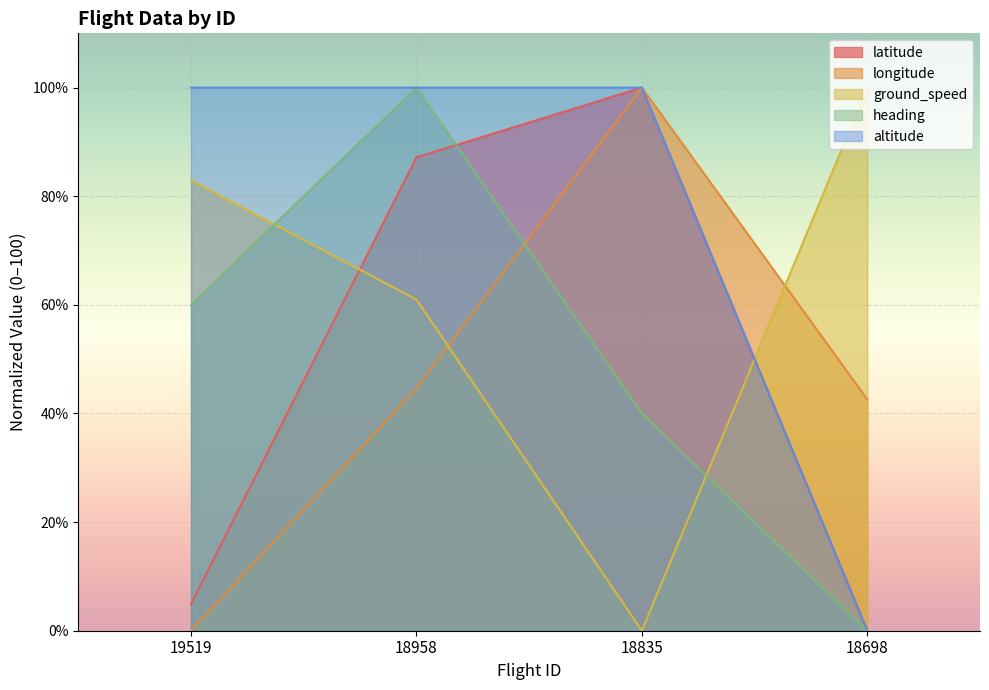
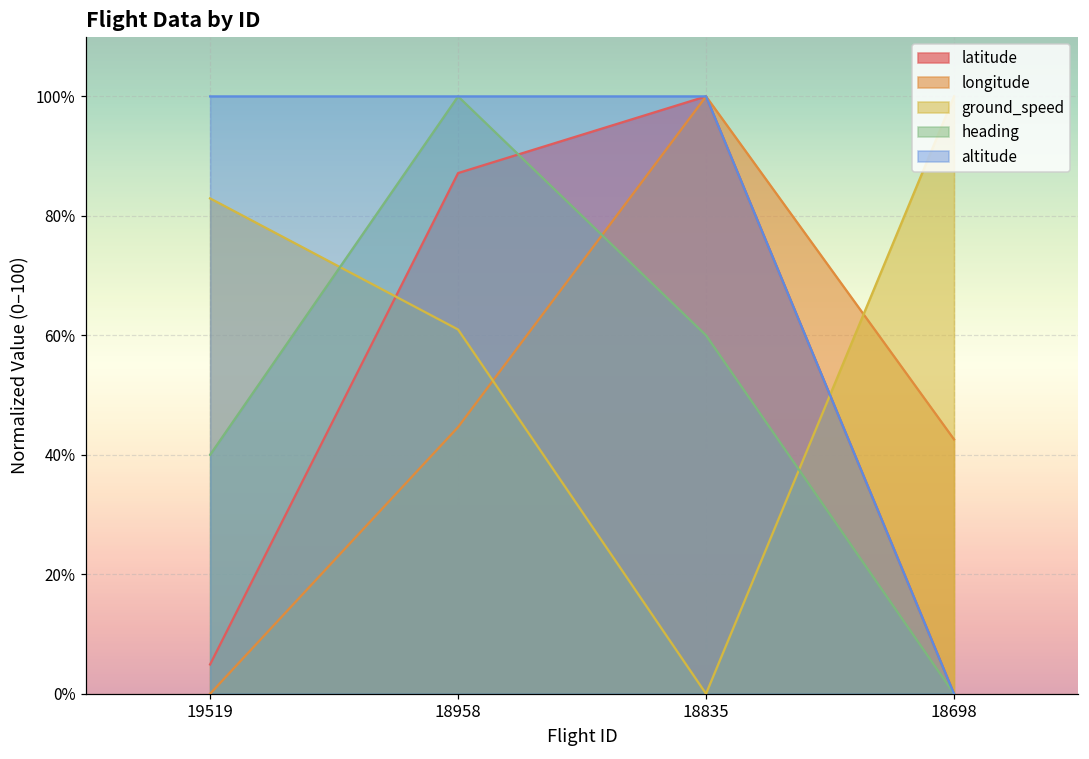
  {
    "heading": {
-     "19519": "60%",
-     "18835": "40%"
+     "19519": "40%",
+     "18835": "60%"
    },
    "altitude": {
      "19519": "100%"
    }
  }
